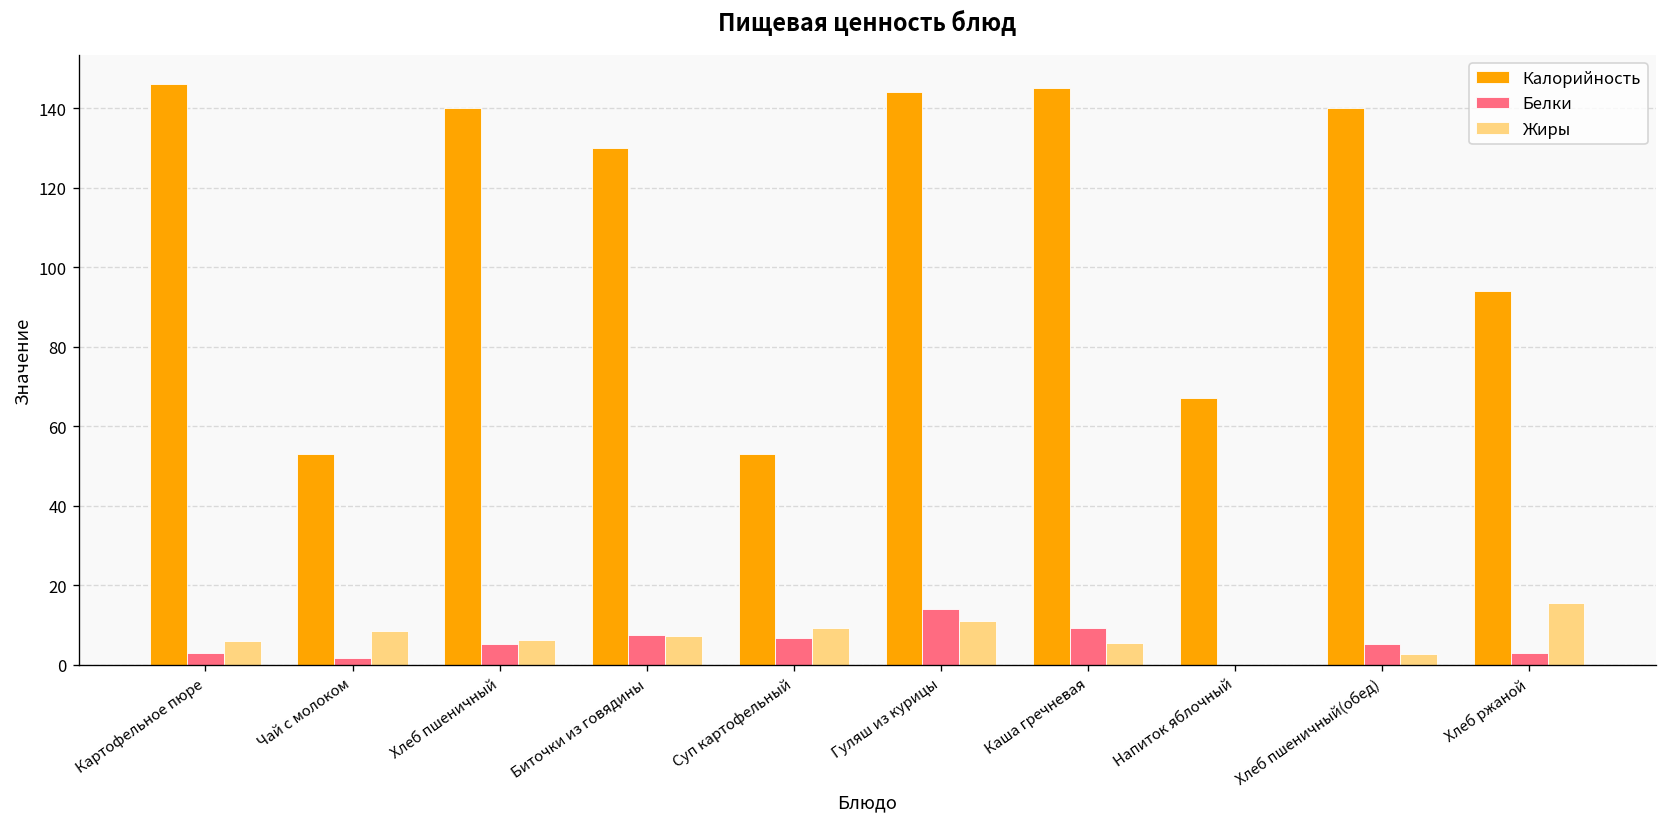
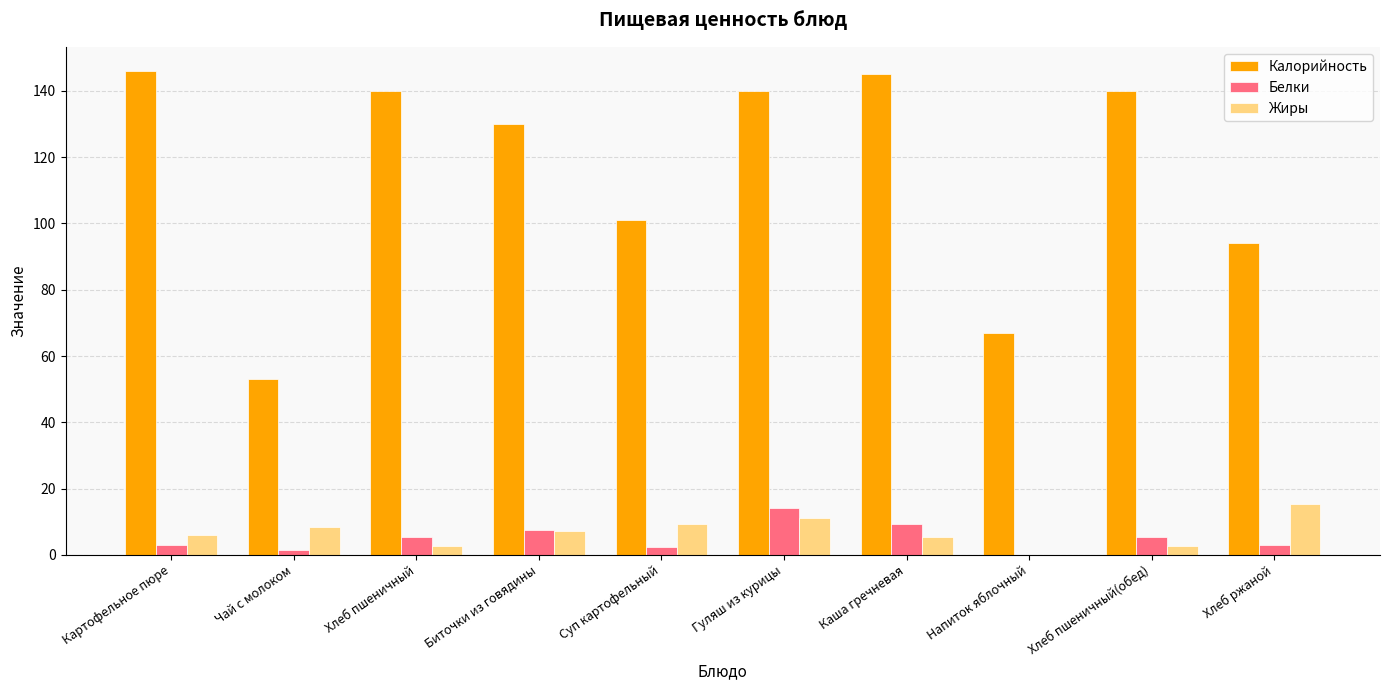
  {
    "Калорийность": {
      "Картофельное пюре": 146,
      "Чай с молоком": 53,
      "Хлеб пшеничный": 140,
      "Биточки из говядины": 130,
-     "Суп картофельный": 53,
-     "Гуляш из курицы": 144,
+     "Суп картофельный": 101,
+     "Гуляш из курицы": 140,
      "Каша гречневая": 145,
      "Напиток яблочный": 67,
      "Хлеб пшеничный(обед)": 140,
      "Хлеб ржаной": 94
    },
    "Белки": {
      "Картофельное пюре": 3,
      "Чай с молоком": 2,
      "Хлеб пшеничный": 5,
      "Биточки из говядины": 8,
-     "Суп картофельный": 7,
+     "Суп картофельный": 2,
      "Гуляш из курицы": 14,
      "Каша гречневая": 9,
      "Напиток яблочный": 0,
      "Хлеб пшеничный(обед)": 5,
      "Хлеб ржаной": 3
    },
    "Жиры": {
      "Картофельное пюре": 6,
      "Чай с молоком": 8,
-     "Хлеб пшеничный": 6,
+     "Хлеб пшеничный": 3,
      "Биточки из говядины": 7,
      "Суп картофельный": 9,
      "Гуляш из курицы": 11,
      "Каша гречневая": 5,
      "Напиток яблочный": 0,
      "Хлеб пшеничный(обед)": 3,
      "Хлеб ржаной": 15
    }
  }
